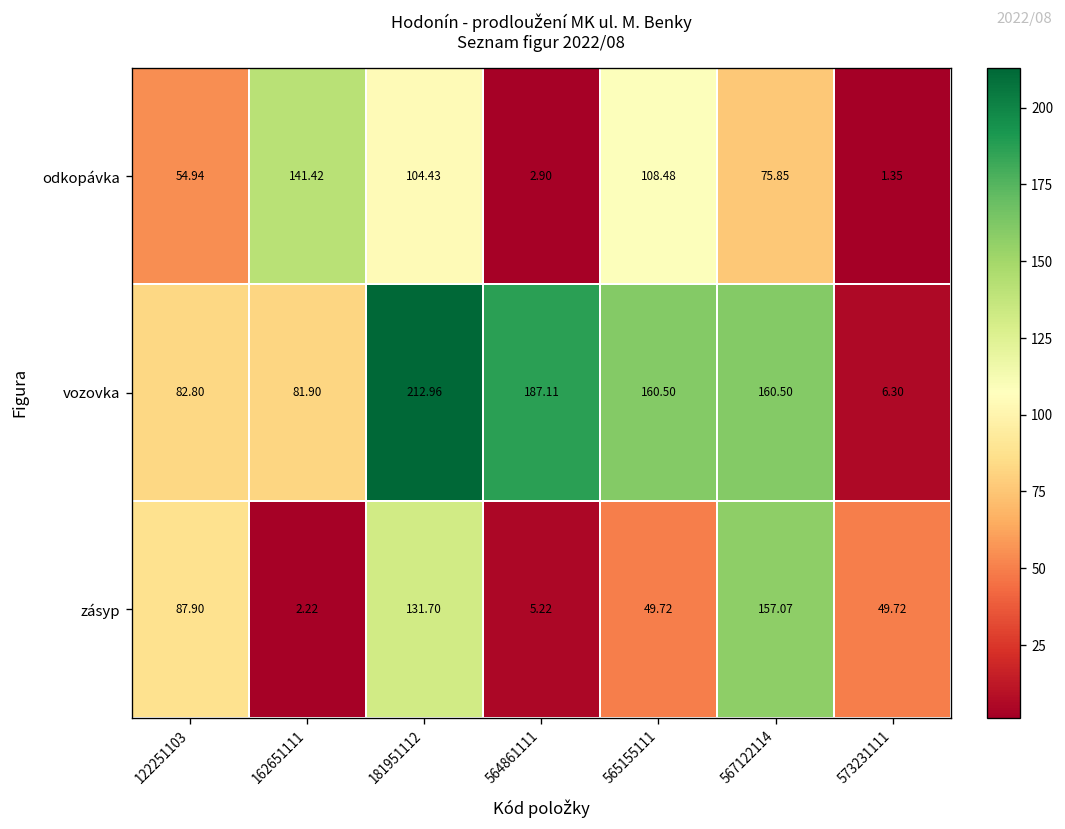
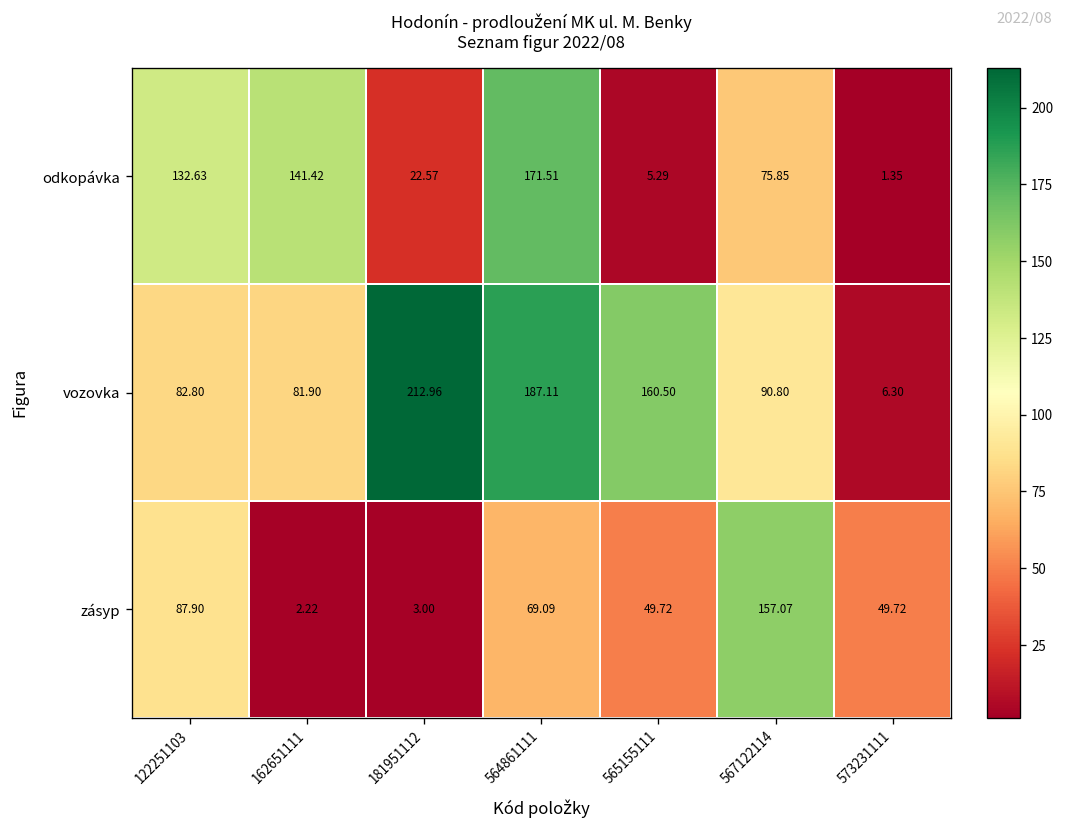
  {
    "odkopávka": {
-     "122251103": 54.94,
+     "122251103": 132.63,
      "162651111": 141.42,
-     "181951112": 104.43,
-     "564861111": 2.90,
-     "565155111": 108.48,
+     "181951112": 22.57,
+     "564861111": 171.51,
+     "565155111": 5.29,
      "567122114": 75.85,
      "573231111": 1.35
    },
    "vozovka": {
      "122251103": 82.80,
      "162651111": 81.90,
      "181951112": 212.96,
      "564861111": 187.11,
      "565155111": 160.50,
-     "567122114": 160.50,
+     "567122114": 90.80,
      "573231111": 6.30
    },
    "zásyp": {
      "122251103": 87.90,
      "162651111": 2.22,
-     "181951112": 131.70,
-     "564861111": 5.22,
+     "181951112": 3.00,
+     "564861111": 69.09,
      "565155111": 49.72,
      "567122114": 157.07,
      "573231111": 49.72
    }
  }
